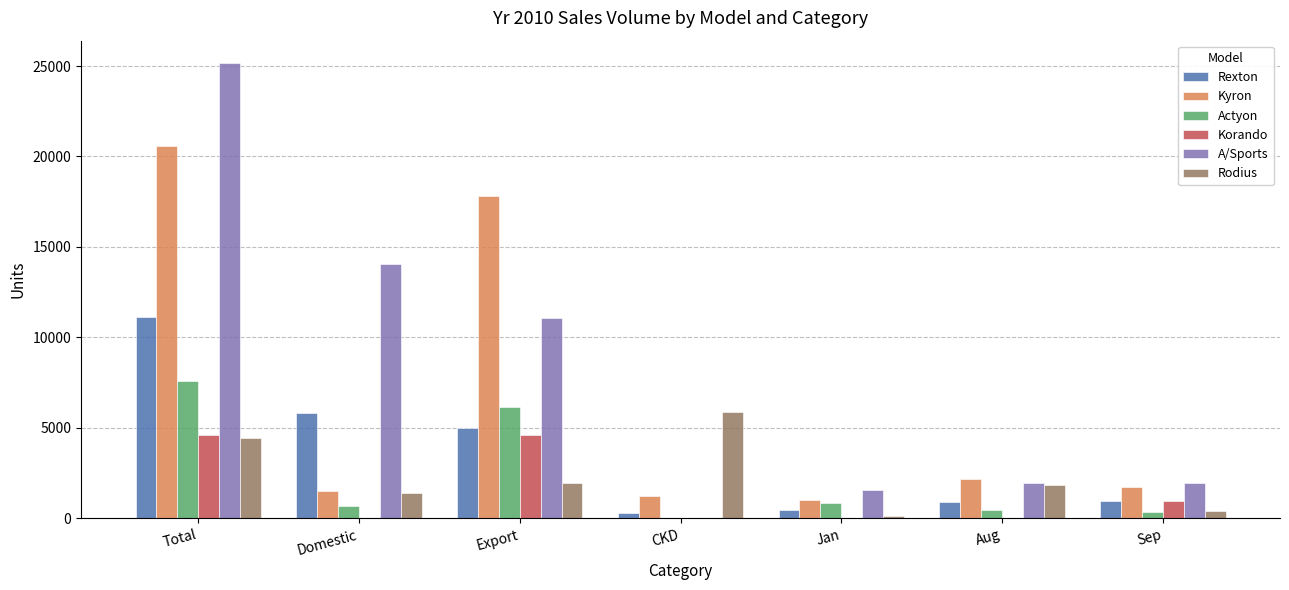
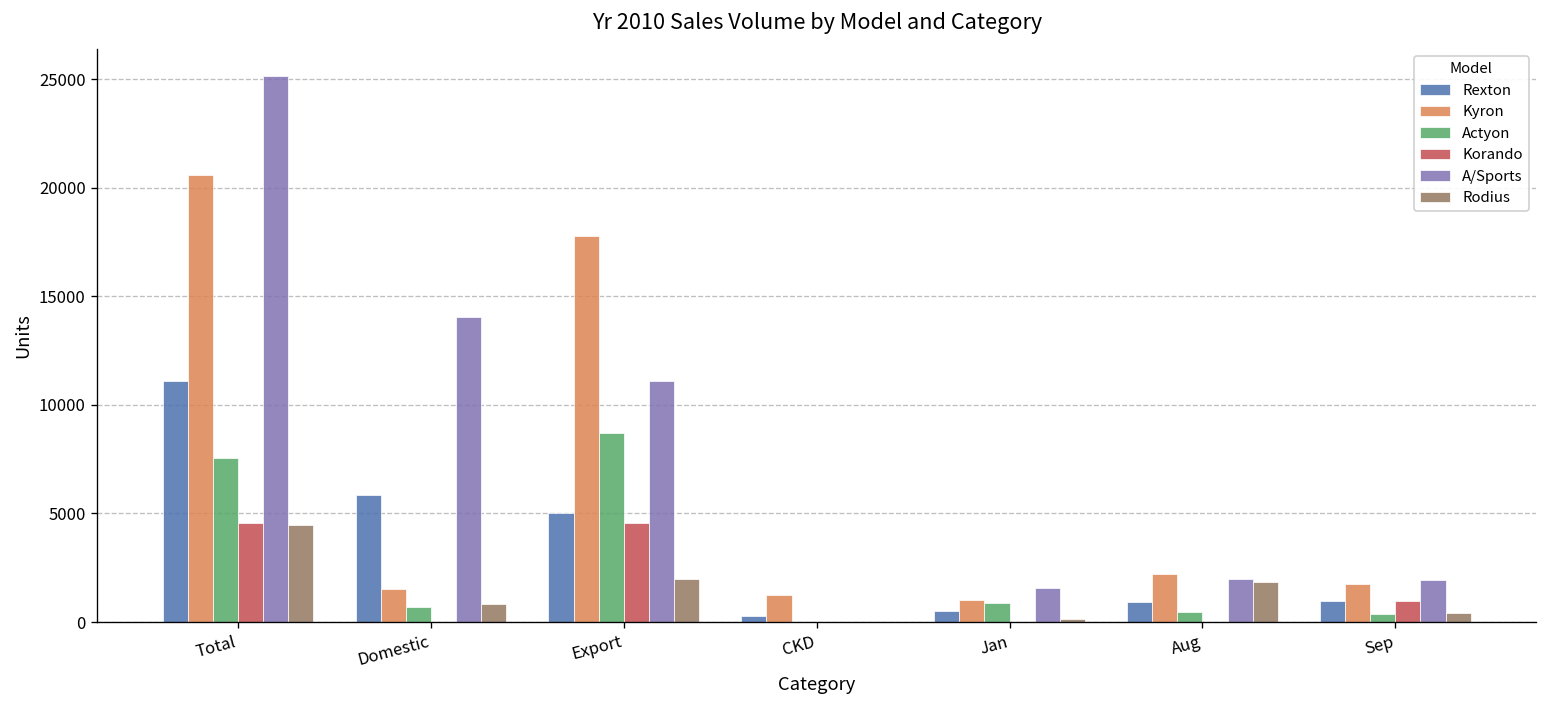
  {
    "Actyon": {
      "Total": 7600,
      "Domestic": 700,
-     "Export": 6200,
+     "Export": 8700,
      "CKD": 0,
      "Jan": 900,
      "Aug": 500,
      "Sep": 400
    },
    "Rodius": {
      "Total": 4500,
-     "Domestic": 1400,
+     "Domestic": 800,
      "Export": 2000,
-     "CKD": 5900,
+     "CKD": 0,
      "Jan": 200,
      "Aug": 1800,
      "Sep": 400
    }
  }
